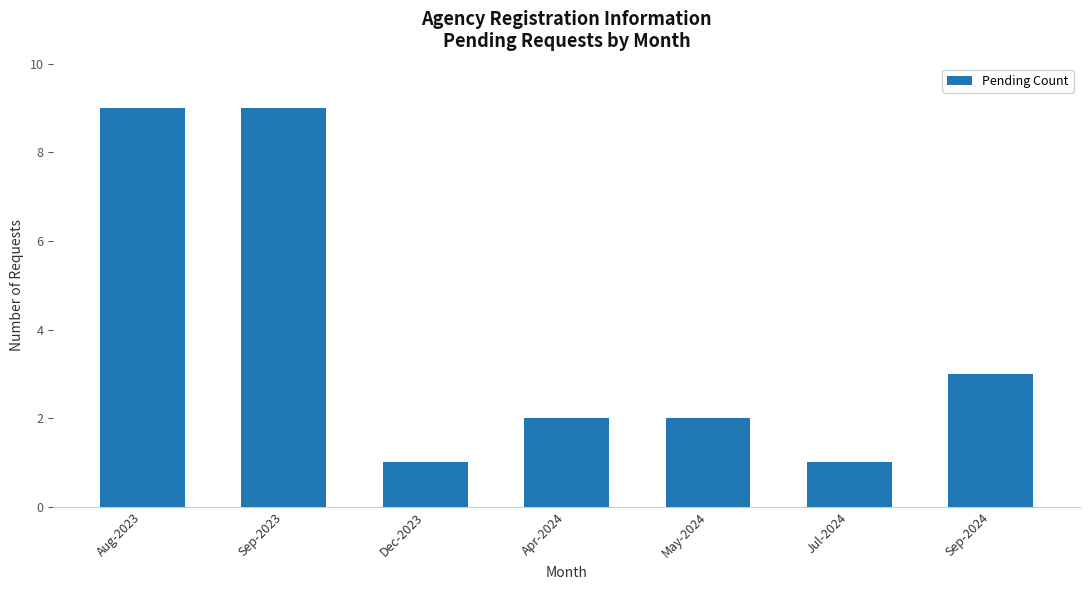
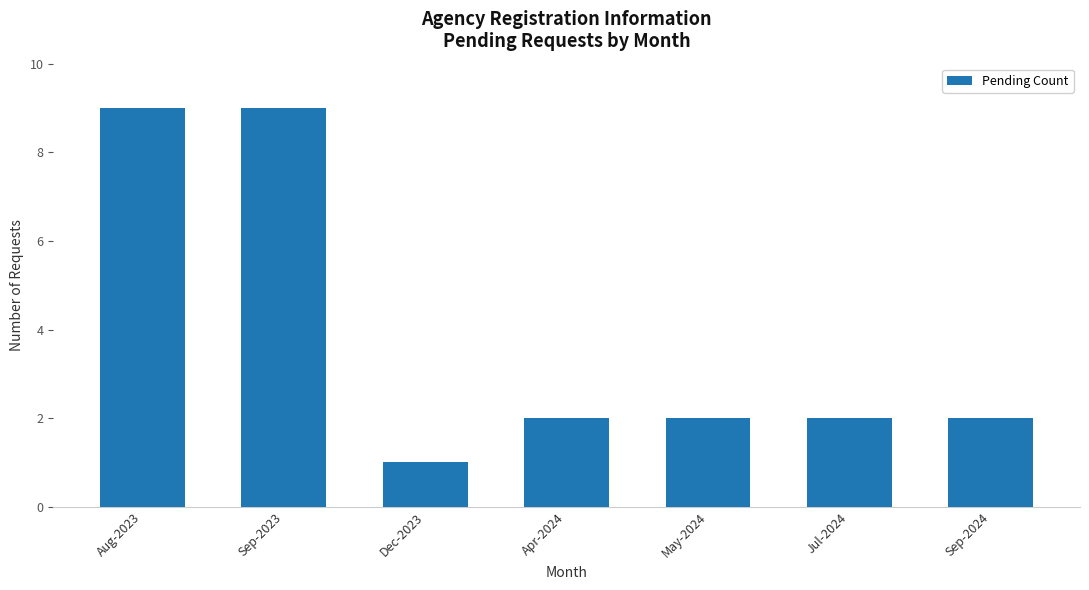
  {
    "Aug-2023": 9,
    "Sep-2023": 9,
    "Dec-2023": 1,
    "Apr-2024": 2,
    "May-2024": 2,
-   "Jul-2024": 1,
-   "Sep-2024": 3
+   "Jul-2024": 2,
+   "Sep-2024": 2
  }
